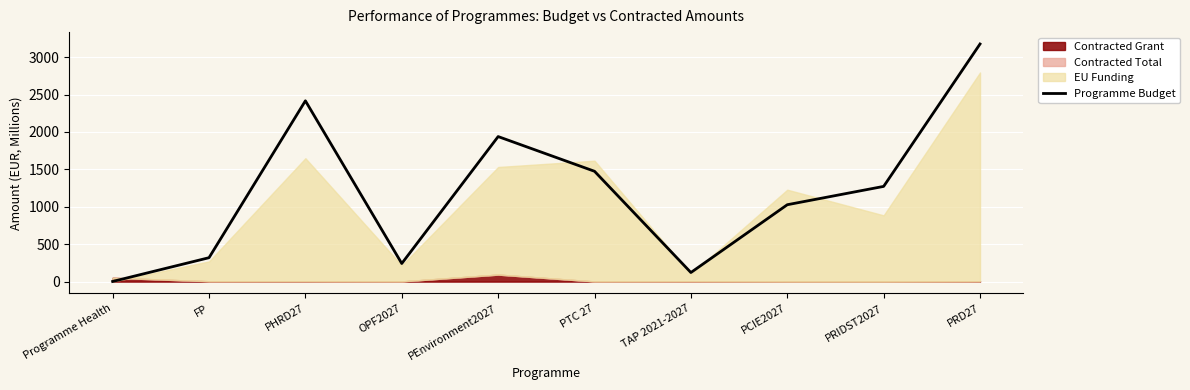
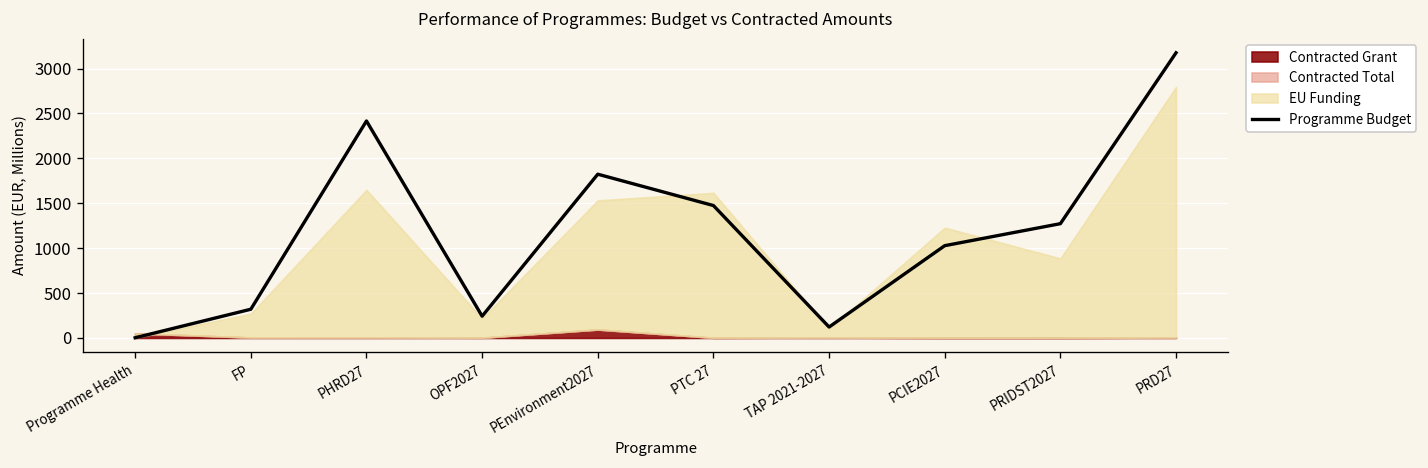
  {
    "Programme Budget": {
      "Programme Health": 0,
      "FP": 300,
      "PHRD27": 2400,
-     "PEnvironment2027": 1900,
+     "PEnvironment2027": 1800,
      "PTC 27": 1500,
      "PCIE2027": 1000,
      "PRIDST2027": 1300,
      "PRD27": 3200
    },
    "Contracted Total": {
      "PEnvironment2027": 100,
      "TAP 2021-2027": 0
    },
    "EU Funding": {
      "FP": 300,
      "PHRD27": 1600,
      "PEnvironment2027": 1400,
      "PTC 27": 1600,
      "PCIE2027": 1200,
      "PRIDST2027": 900,
      "PRD27": 2800
    }
  }
